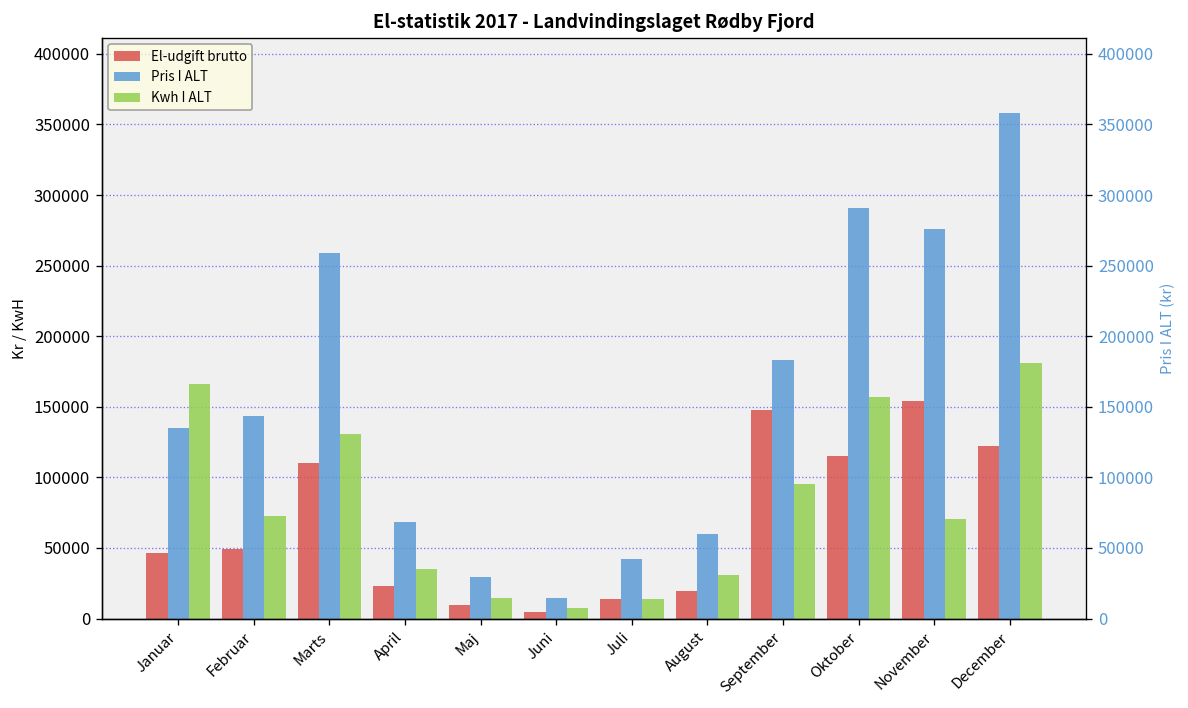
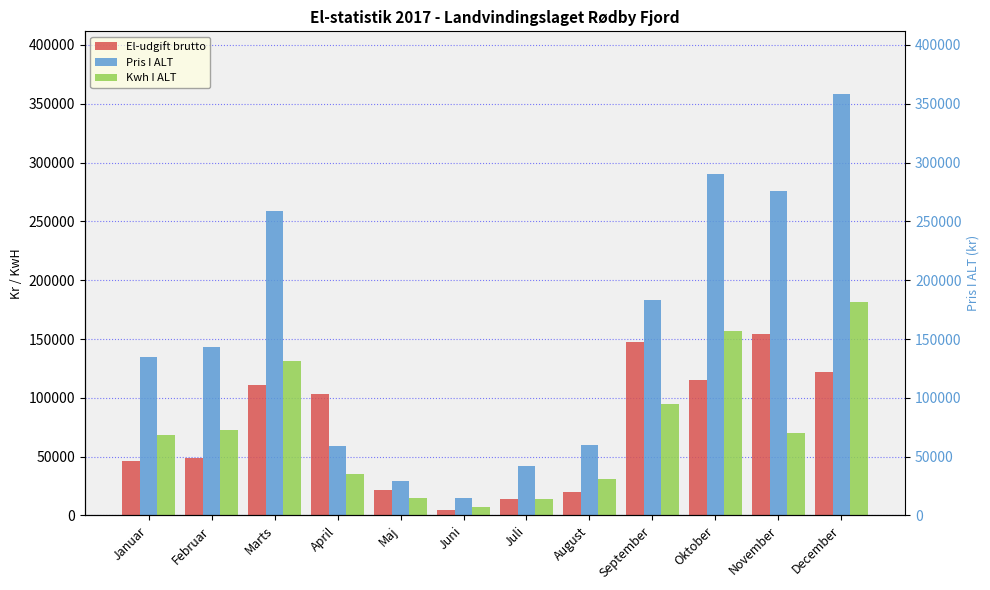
  {
    "El-udgift brutto": {
      "Januar": 46000,
      "Februar": 49000,
      "Marts": 111000,
-     "April": 23000,
-     "Maj": 10000,
+     "April": 104000,
+     "Maj": 22000,
      "Juni": 5000,
      "Juli": 14000,
      "August": 20000,
      "September": 148000,
      "Oktober": 115000,
      "November": 154000,
      "December": 122000
    },
    "Pris I ALT": {
      "Januar": 135000,
      "Februar": 143000,
      "Marts": 259000,
-     "April": 68000,
+     "April": 59000,
      "Maj": 29000,
      "Juni": 15000,
      "Juli": 42000,
      "August": 60000,
      "September": 183000,
      "Oktober": 290000,
      "November": 276000,
      "December": 358000
    },
    "Kwh I ALT": {
-     "Januar": 167000,
+     "Januar": 68000,
      "Februar": 72000,
      "Marts": 131000,
      "April": 35000,
      "Maj": 15000,
      "Juni": 7000,
      "Juli": 14000,
      "August": 31000,
      "September": 95000,
      "Oktober": 157000,
      "November": 70000,
      "December": 181000
    }
  }
